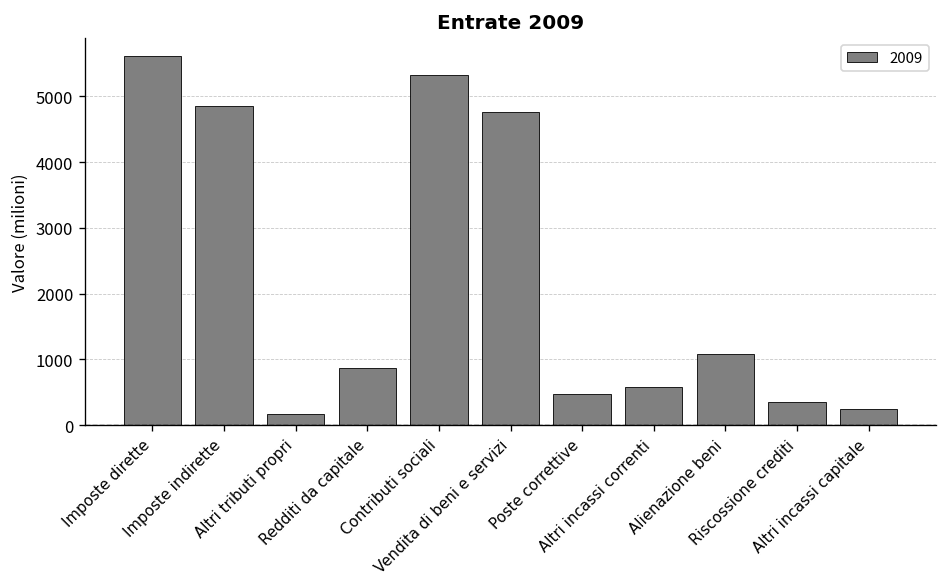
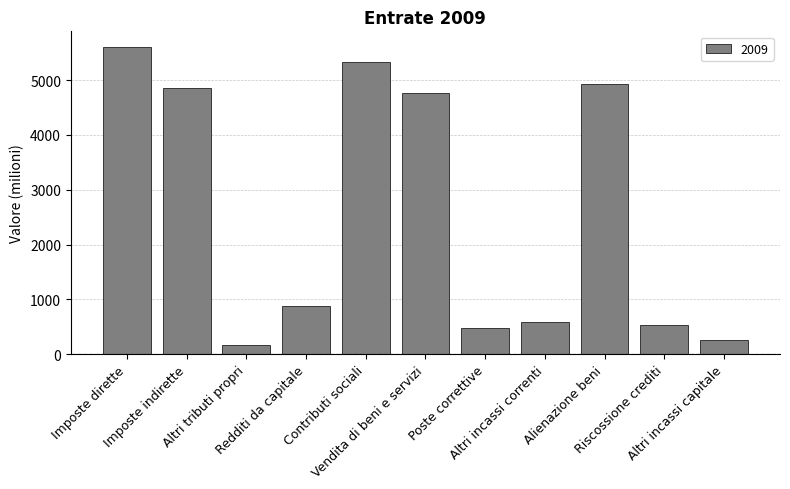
  {
    "Imposte dirette": 5600,
    "Imposte indirette": 4800,
    "Altri tributi propri": 200,
    "Redditi da capitale": 900,
    "Contributi sociali": 5300,
    "Vendita di beni e servizi": 4800,
    "Poste correttive": 500,
    "Altri incassi correnti": 600,
-   "Alienazione beni": 1100,
-   "Riscossione crediti": 300,
+   "Alienazione beni": 4900,
+   "Riscossione crediti": 500,
    "Altri incassi capitale": 300
  }
